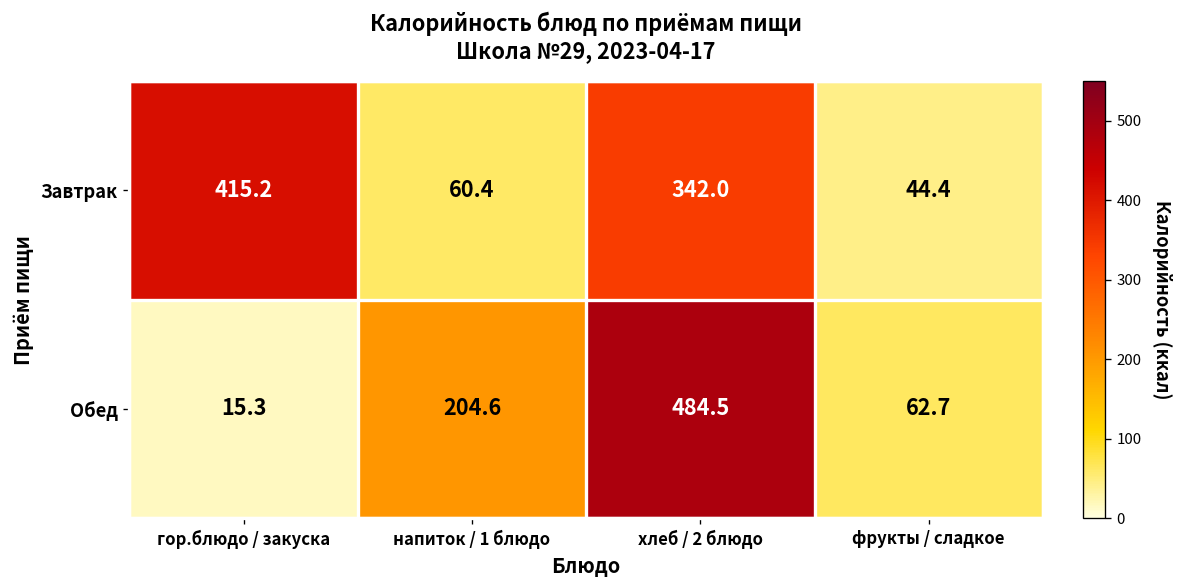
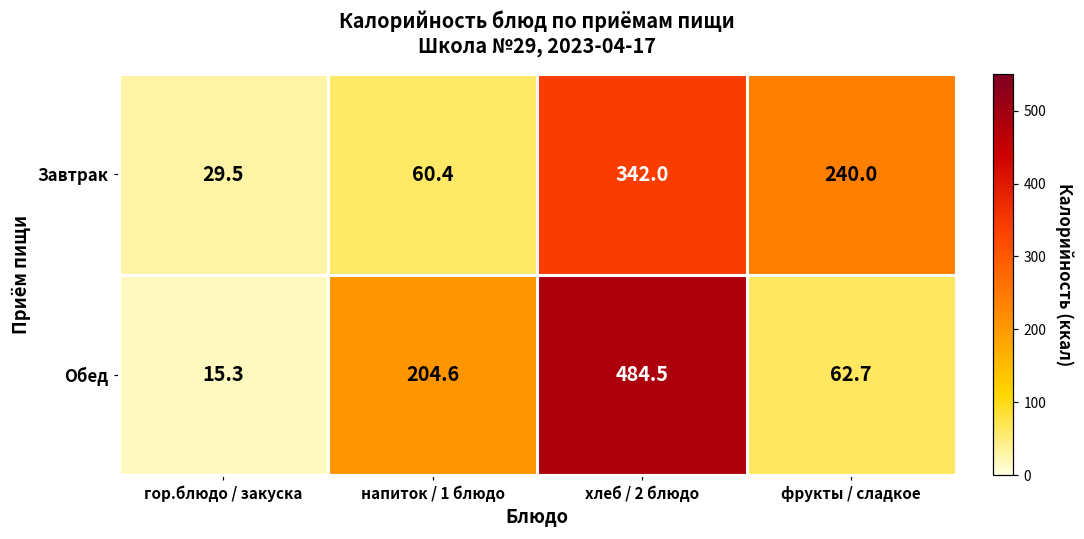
  {
    "Завтрак": {
-     "гор.блюдо / закуска": 415.2,
+     "гор.блюдо / закуска": 29.5,
      "напиток / 1 блюдо": 60.4,
      "хлеб / 2 блюдо": 342.0,
-     "фрукты / сладкое": 44.4
+     "фрукты / сладкое": 240.0
    },
    "Обед": {
      "гор.блюдо / закуска": 15.3,
      "напиток / 1 блюдо": 204.6,
      "хлеб / 2 блюдо": 484.5,
      "фрукты / сладкое": 62.7
    }
  }
